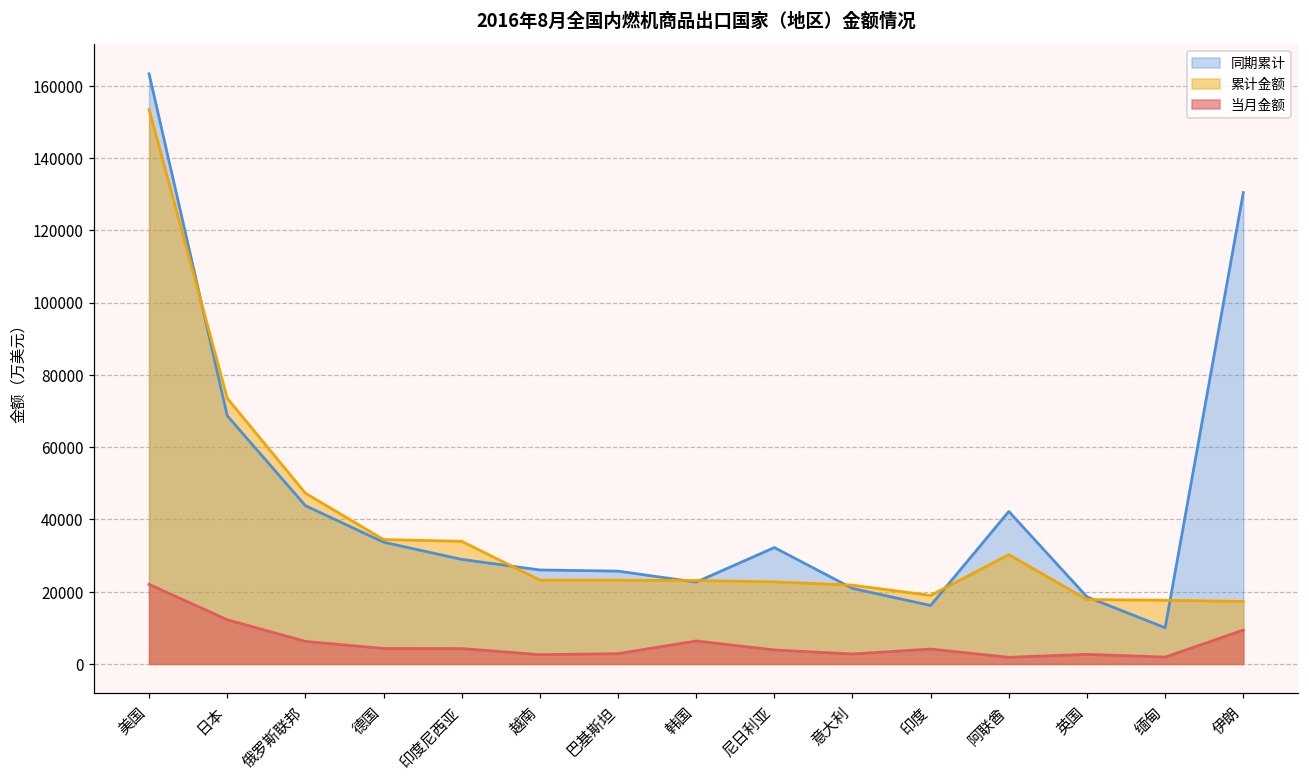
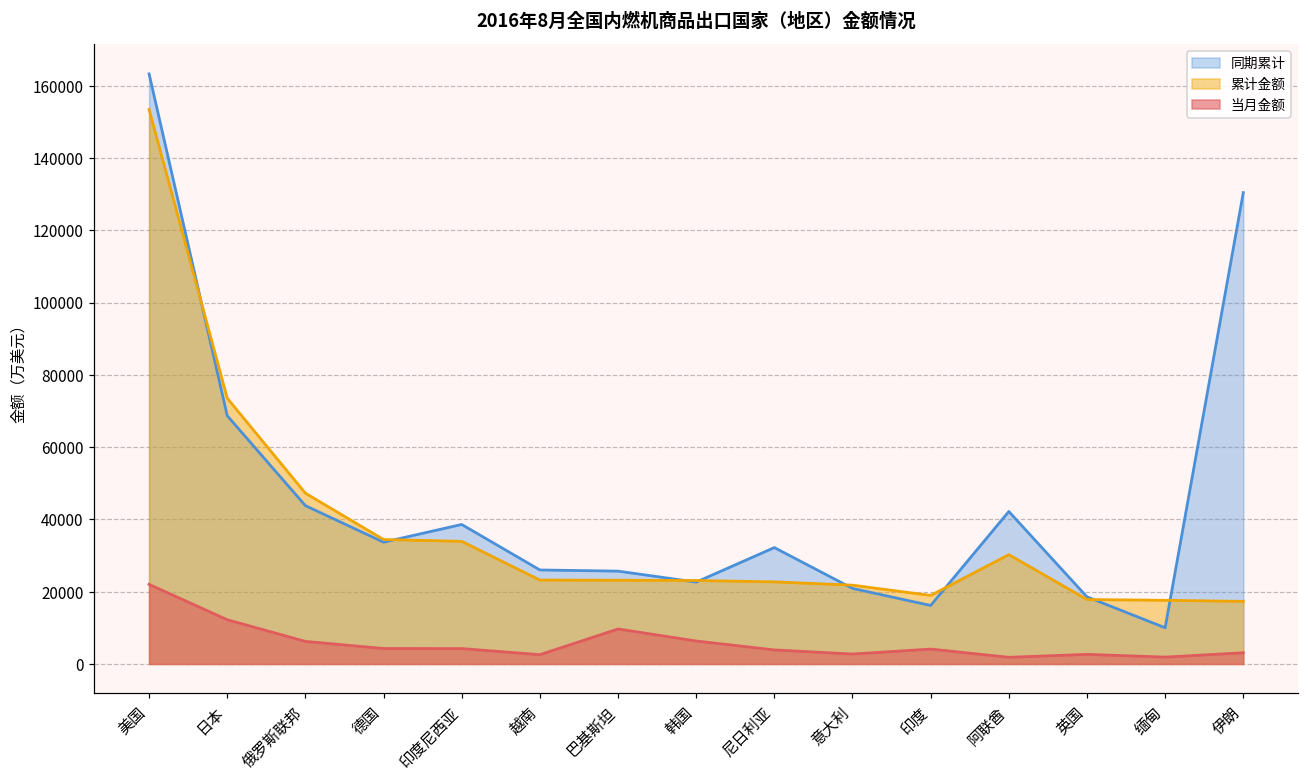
  {
    "同期累计": {
      "美国": 163000,
      "日本": 69000,
      "俄罗斯联邦": 44000,
-     "印度尼西亚": 29000,
+     "印度尼西亚": 39000,
      "越南": 26000,
      "巴基斯坦": 26000,
      "尼日利亚": 32000,
      "意大利": 21000,
      "印度": 16000,
      "阿联酋": 42000,
      "缅甸": 10000,
      "伊朗": 130000
    },
    "累计金额": {
      "美国": 153000,
      "日本": 74000,
      "俄罗斯联邦": 47000,
      "印度尼西亚": 34000,
      "越南": 23000,
      "巴基斯坦": 23000,
      "尼日利亚": 23000,
      "意大利": 22000,
      "印度": 19000,
      "阿联酋": 30000,
      "缅甸": 18000,
      "伊朗": 17000
    },
    "当月金额": {
      "美国": 22000,
      "日本": 12000,
      "俄罗斯联邦": 6000,
      "德国": 4000,
      "印度尼西亚": 4000,
      "越南": 3000,
-     "巴基斯坦": 3000,
+     "巴基斯坦": 10000,
      "韩国": 6000,
      "尼日利亚": 4000,
      "意大利": 3000,
      "印度": 4000,
      "阿联酋": 2000,
      "英国": 3000,
      "缅甸": 2000,
-     "伊朗": 9000
+     "伊朗": 3000
    }
  }
